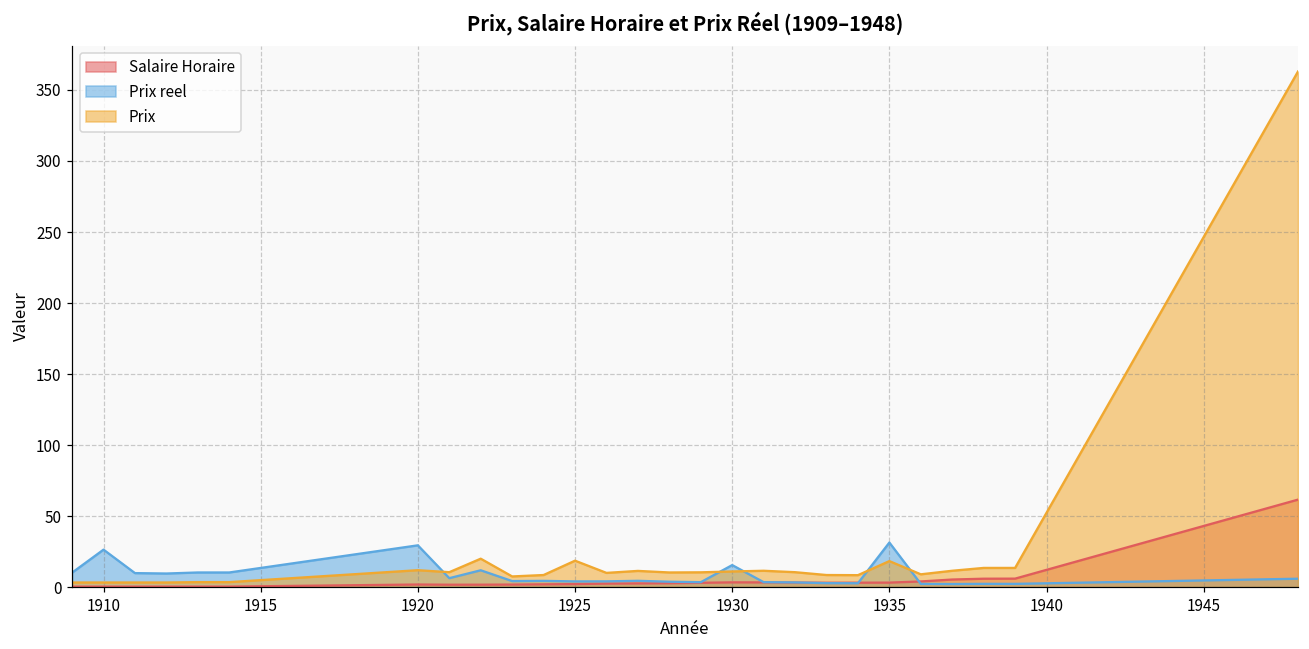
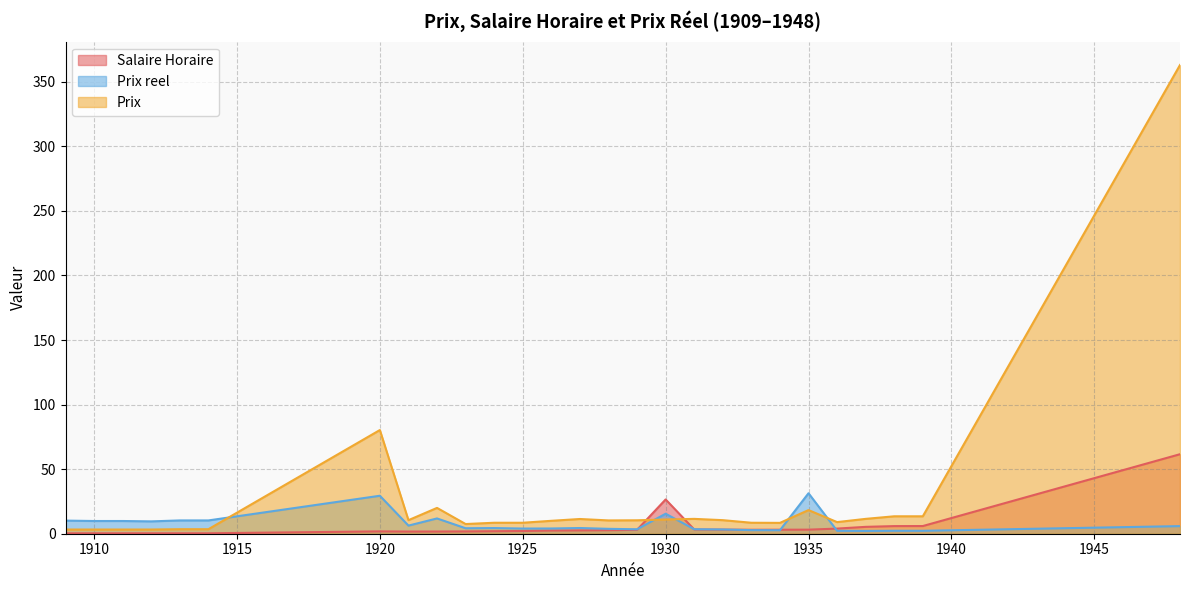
  {
    "Salaire Horaire": {
      "1910": 0,
      "1920": 2,
-     "1930": 3,
+     "1930": 27,
      "1935": 3
    },
    "Prix reel": {
-     "1910": 26,
+     "1910": 10,
      "1920": 29,
      "1930": 15,
      "1935": 31
    },
    "Prix": {
      "1910": 3,
-     "1920": 12,
-     "1925": 19,
+     "1920": 80,
+     "1925": 9,
      "1930": 11,
      "1935": 18
    }
  }
